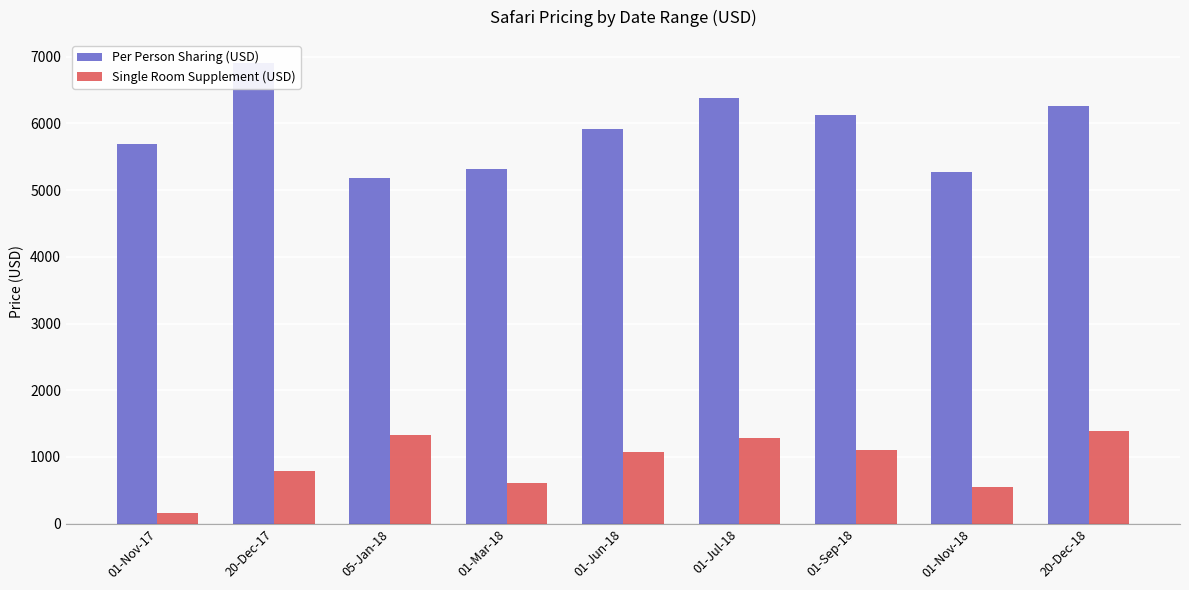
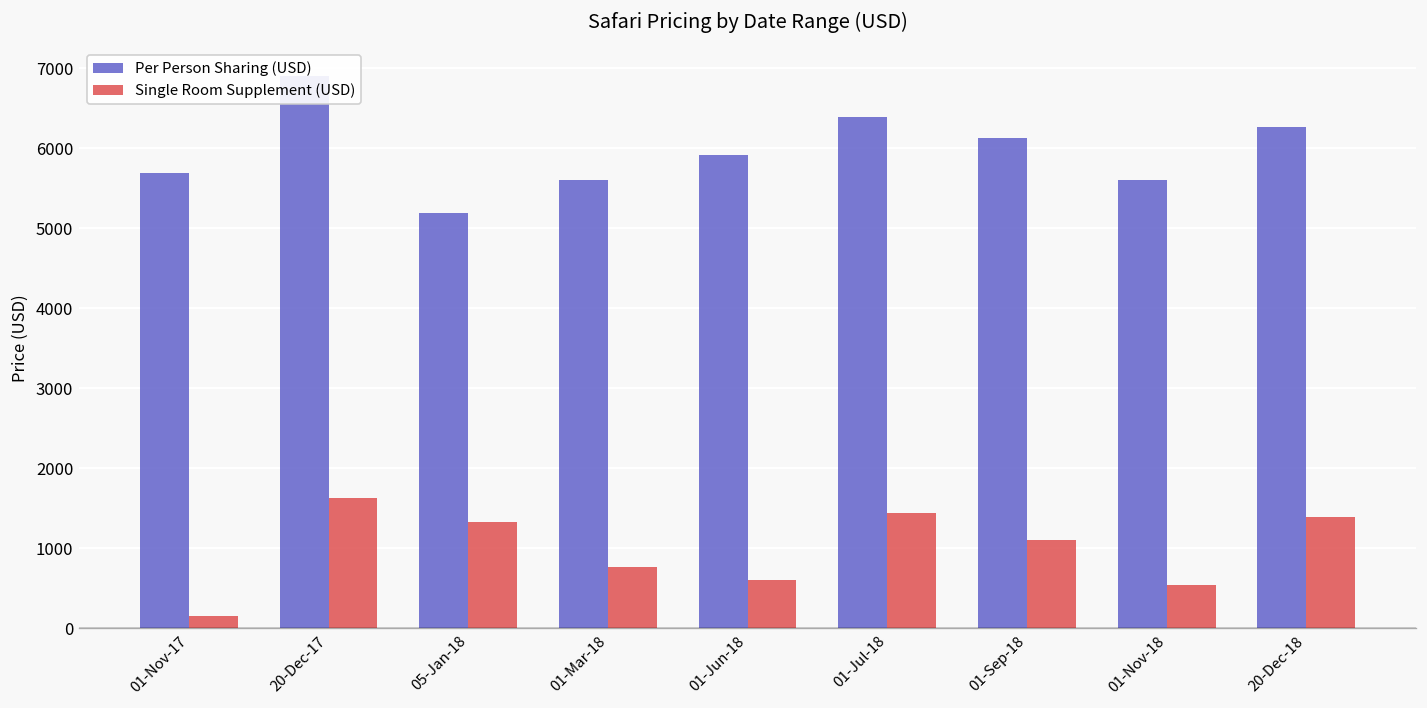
  {
    "Per Person Sharing (USD)": {
      "01-Nov-17": 5700,
      "05-Jan-18": 5200,
-     "01-Mar-18": 5300,
+     "01-Mar-18": 5600,
      "01-Jun-18": 5900,
      "01-Jul-18": 6400,
      "01-Sep-18": 6100,
-     "01-Nov-18": 5300,
+     "01-Nov-18": 5600,
      "20-Dec-18": 6300
    },
    "Single Room Supplement (USD)": {
      "01-Nov-17": 200,
-     "20-Dec-17": 800,
+     "20-Dec-17": 1600,
      "05-Jan-18": 1300,
-     "01-Mar-18": 600,
-     "01-Jun-18": 1100,
-     "01-Jul-18": 1300,
+     "01-Mar-18": 800,
+     "01-Jun-18": 600,
+     "01-Jul-18": 1400,
      "01-Sep-18": 1100,
      "01-Nov-18": 500,
      "20-Dec-18": 1400
    }
  }
